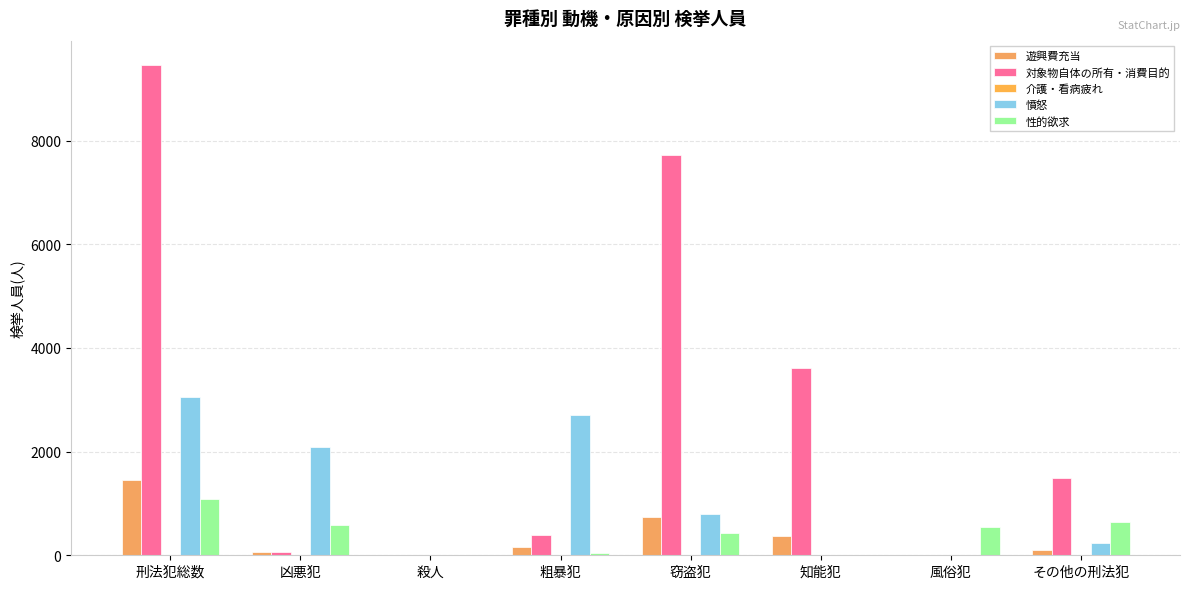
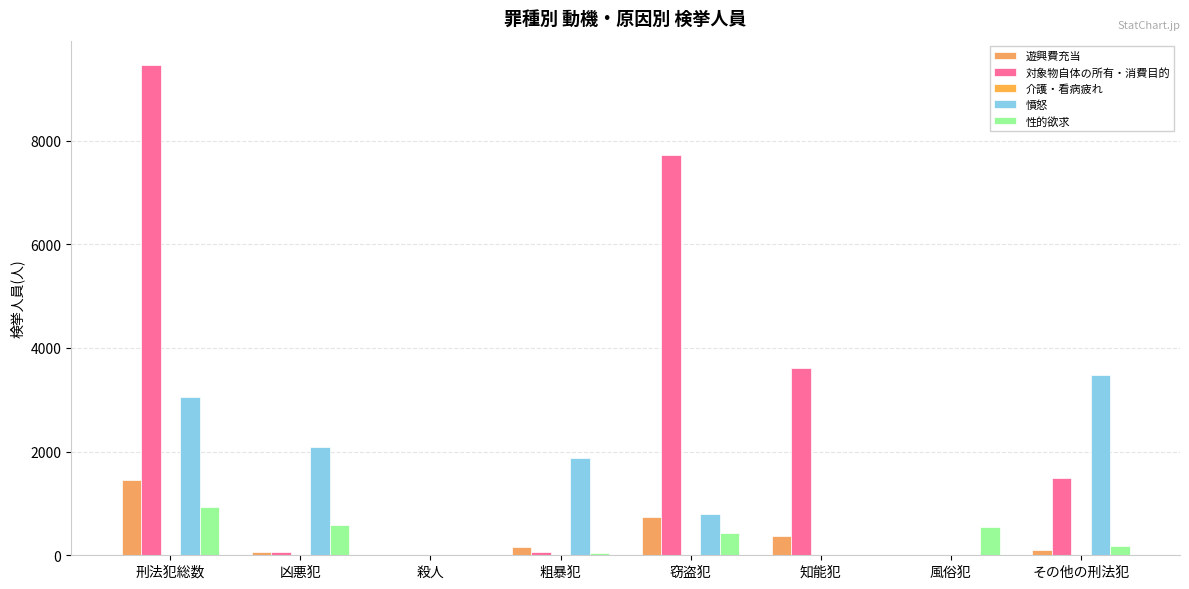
  {
    "対象物自体の所有・消費目的": {
      "刑法犯総数": 9500,
      "凶悪犯": 100,
      "殺人": 0,
-     "粗暴犯": 400,
+     "粗暴犯": 100,
      "窃盗犯": 7700,
      "知能犯": 3600,
      "風俗犯": 0,
      "その他の刑法犯": 1500
    },
    "憤怒": {
      "刑法犯総数": 3000,
      "凶悪犯": 2100,
      "殺人": 0,
-     "粗暴犯": 2700,
+     "粗暴犯": 1900,
      "窃盗犯": 800,
-     "その他の刑法犯": 200
+     "その他の刑法犯": 3500
    },
    "性的欲求": {
-     "刑法犯総数": 1100,
+     "刑法犯総数": 900,
      "凶悪犯": 600,
      "殺人": 0,
      "粗暴犯": 100,
      "窃盗犯": 400,
      "知能犯": 0,
      "風俗犯": 500,
-     "その他の刑法犯": 600
+     "その他の刑法犯": 200
    }
  }
